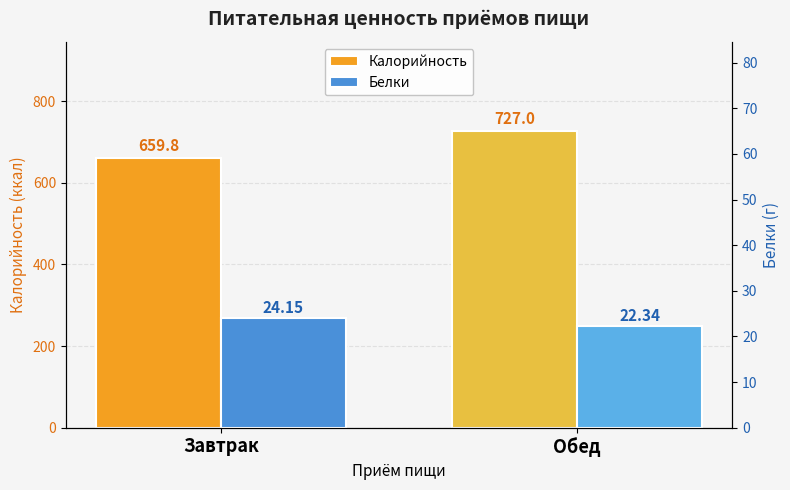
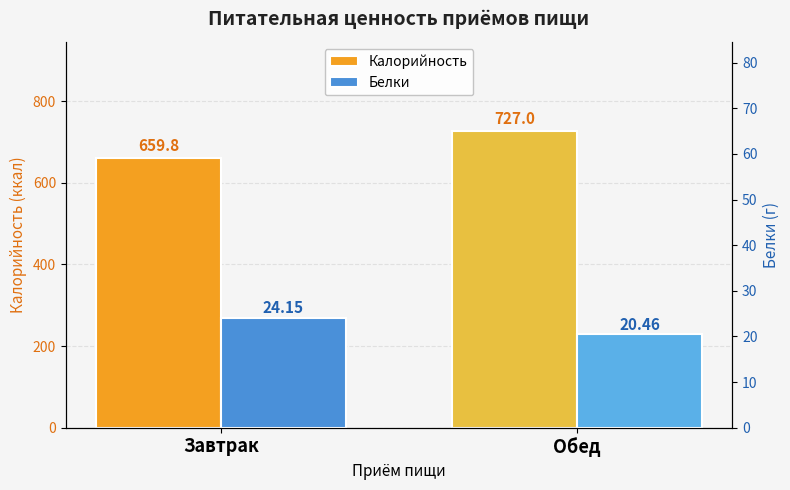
  {
    "Калорийность": {
      "Завтрак": 659.8,
      "Обед": 727.0
    },
    "Белки": {
      "Завтрак": 24.15,
-     "Обед": 22.34
+     "Обед": 20.46
    }
  }
